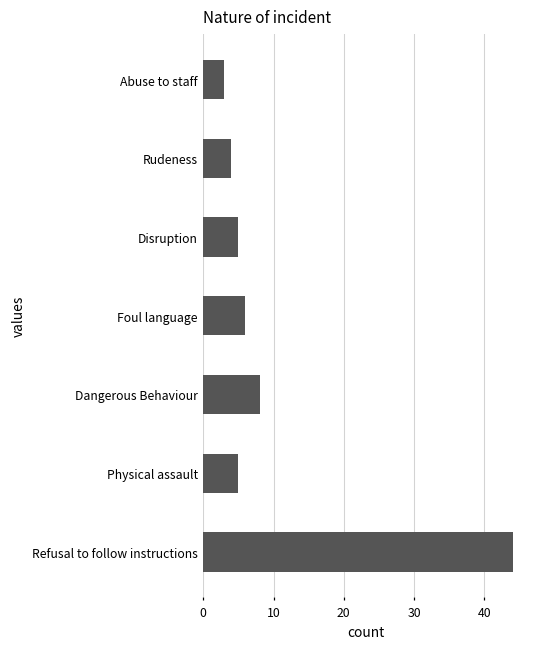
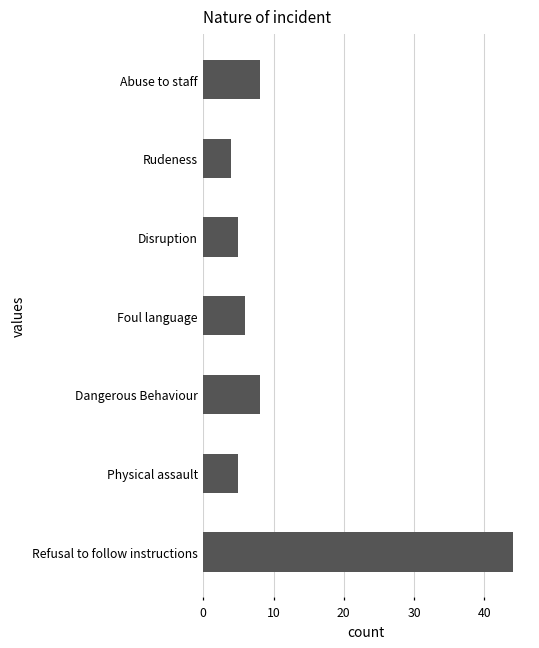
  {
-   "Abuse to staff": 3,
+   "Abuse to staff": 8,
    "Rudeness": 4,
    "Disruption": 5,
    "Foul language": 6,
    "Dangerous Behaviour": 8,
    "Physical assault": 5,
    "Refusal to follow instructions": 44
  }
